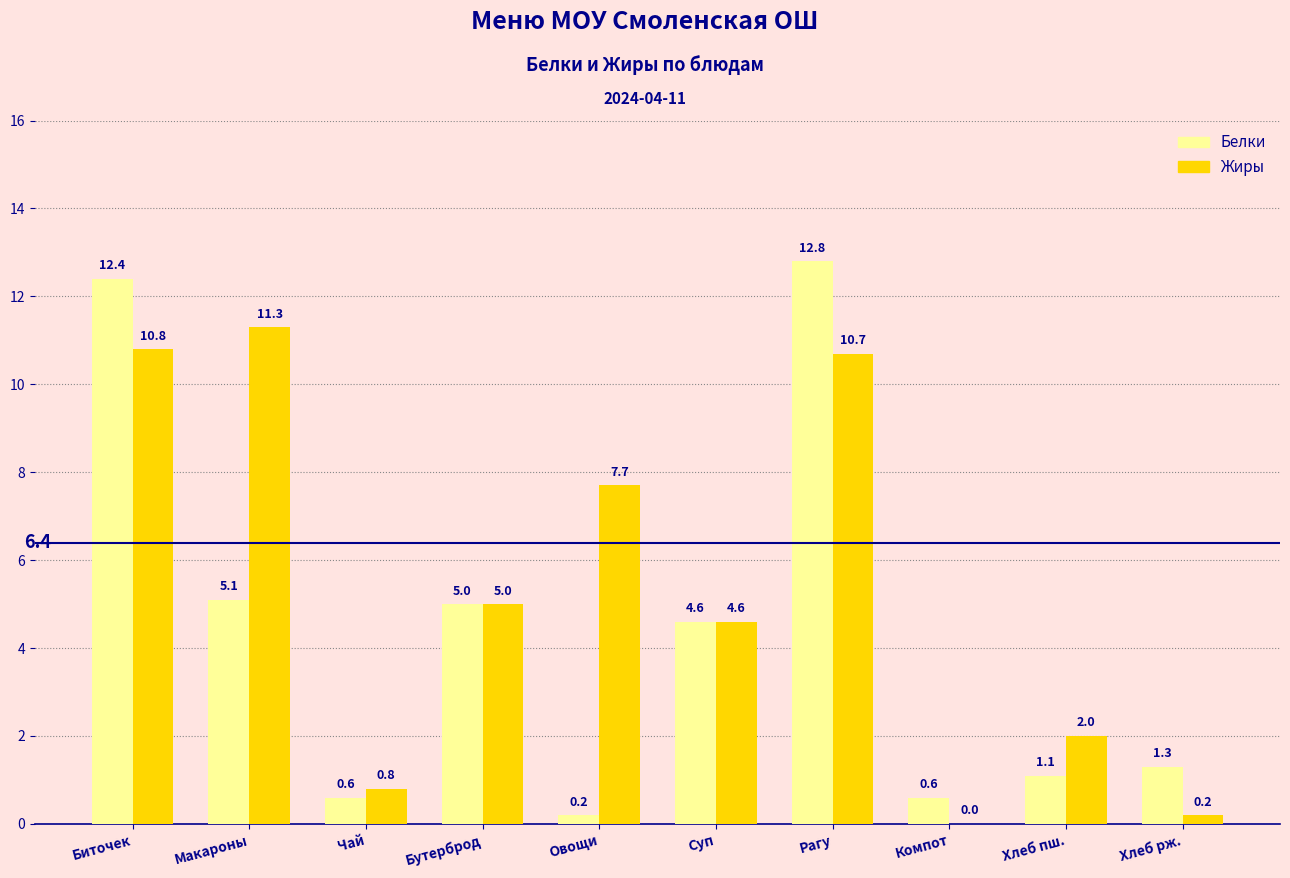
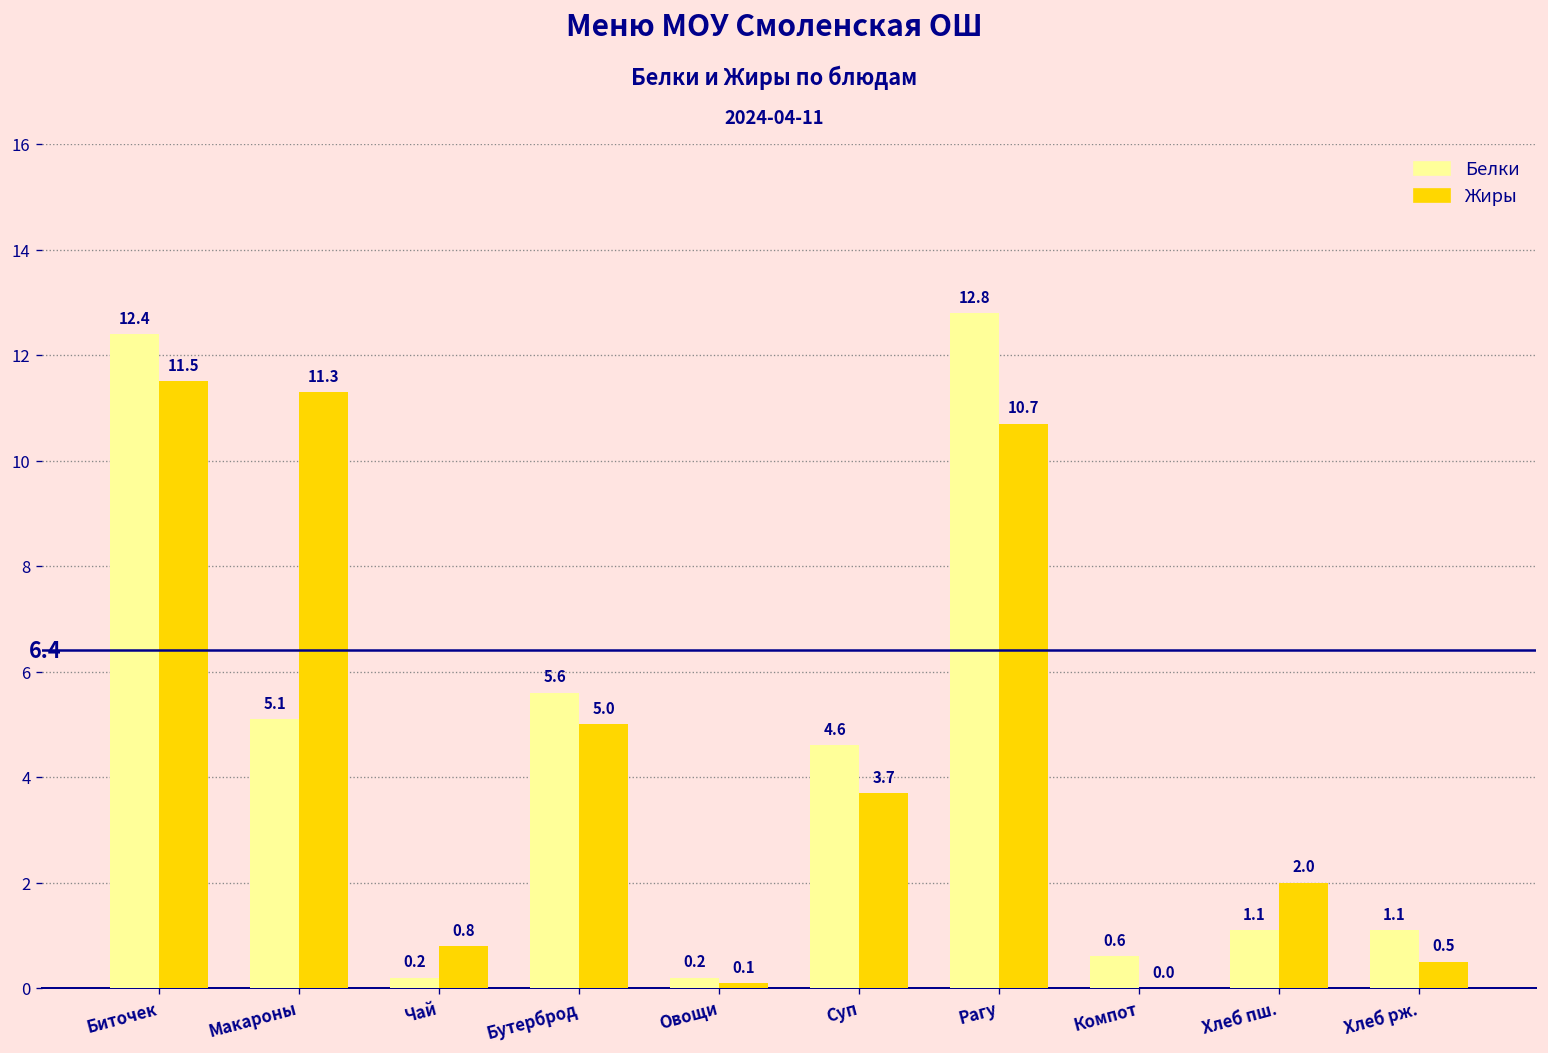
  {
    "Белки": {
      "Биточек": 12.4,
      "Макароны": 5.1,
-     "Чай": 0.6,
-     "Бутерброд": 5.0,
+     "Чай": 0.2,
+     "Бутерброд": 5.6,
      "Овощи": 0.2,
      "Суп": 4.6,
      "Рагу": 12.8,
      "Компот": 0.6,
      "Хлеб пш.": 1.1,
-     "Хлеб рж.": 1.3
+     "Хлеб рж.": 1.1
    },
    "Жиры": {
-     "Биточек": 10.8,
+     "Биточек": 11.5,
      "Макароны": 11.3,
      "Чай": 0.8,
      "Бутерброд": 5.0,
-     "Овощи": 7.7,
-     "Суп": 4.6,
+     "Овощи": 0.1,
+     "Суп": 3.7,
      "Рагу": 10.7,
      "Компот": 0.0,
      "Хлеб пш.": 2.0,
-     "Хлеб рж.": 0.2
+     "Хлеб рж.": 0.5
    }
  }
